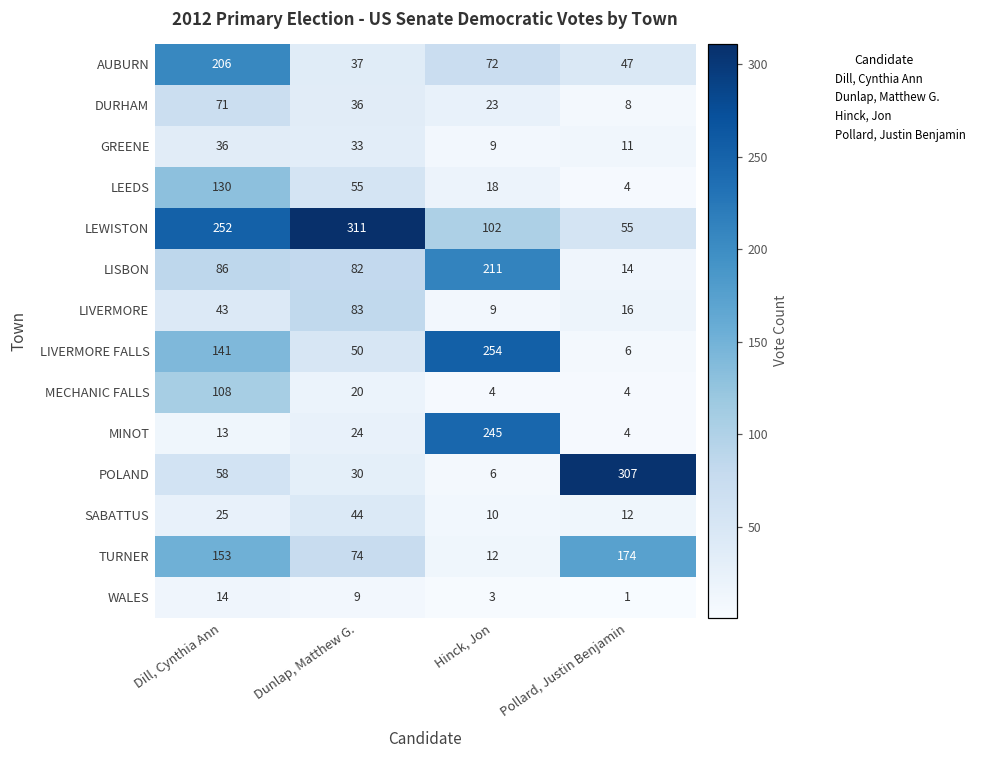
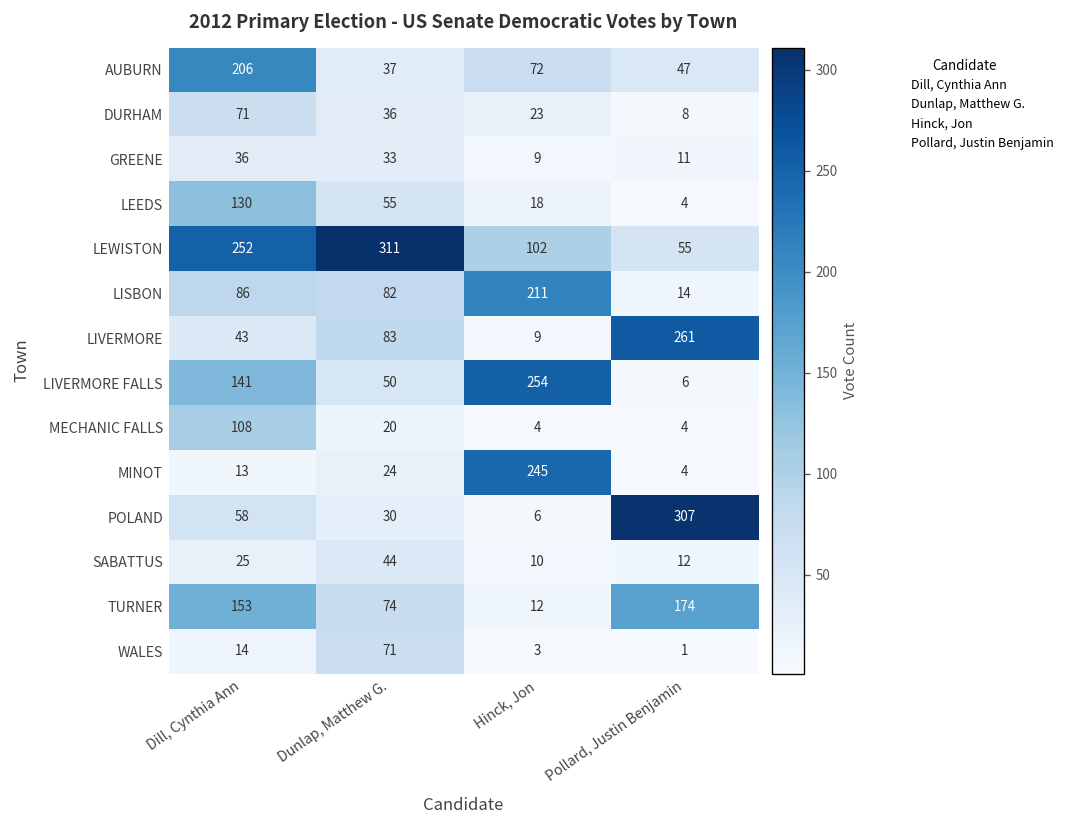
  {
    "LIVERMORE": {
-     "Pollard, Justin Benjamin": 16
+     "Pollard, Justin Benjamin": 261
    },
    "WALES": {
-     "Dunlap, Matthew G.": 9
+     "Dunlap, Matthew G.": 71
    }
  }
